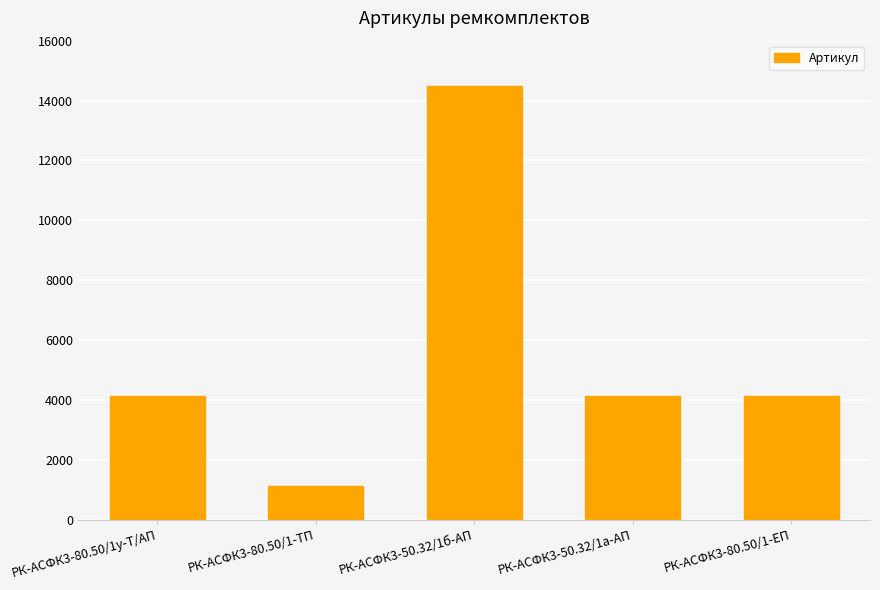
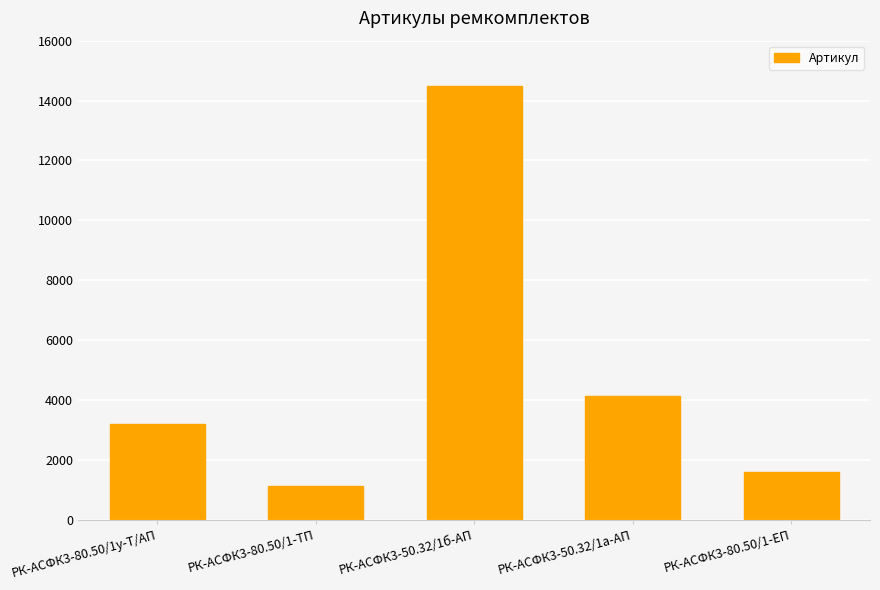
  {
-   "РК-АСФК3-80.50/1у-Т/АП": 4100,
+   "РК-АСФК3-80.50/1у-Т/АП": 3200,
    "РК-АСФК3-80.50/1-ТП": 1100,
    "РК-АСФК3-50.32/1б-АП": 14500,
    "РК-АСФК3-50.32/1а-АП": 4100,
-   "РК-АСФК3-80.50/1-ЕП": 4100
+   "РК-АСФК3-80.50/1-ЕП": 1600
  }
